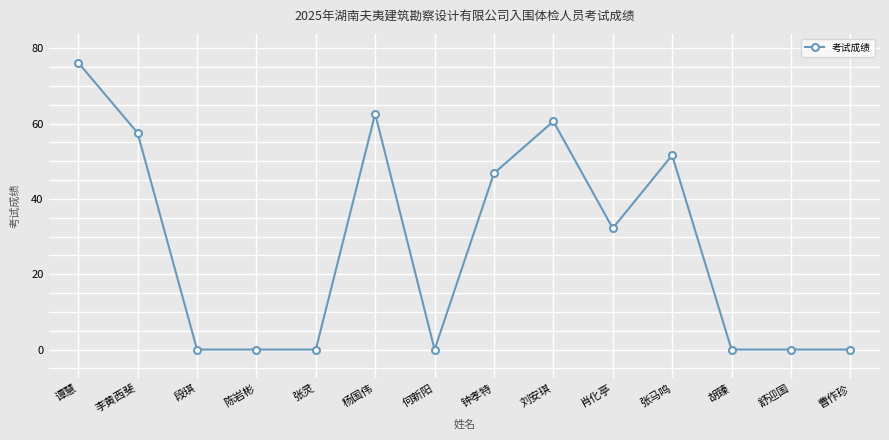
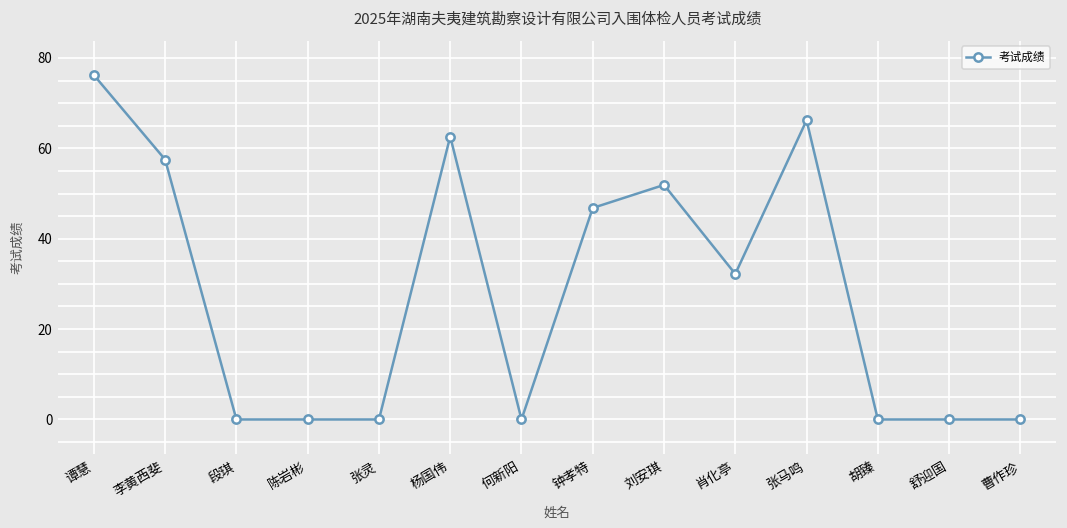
  {
    "谭慧": 76,
    "李黄西斐": 58,
    "段琪": 0,
    "陈岩彬": 0,
    "张灵": 0,
    "杨国伟": 63,
    "何新阳": 0,
    "钟孝特": 47,
-   "刘安琪": 61,
+   "刘安琪": 52,
    "肖化亭": 32,
-   "张马鸣": 52,
+   "张马鸣": 66,
    "胡臻": 0,
    "舒迎国": 0,
    "曹作珍": 0
  }
